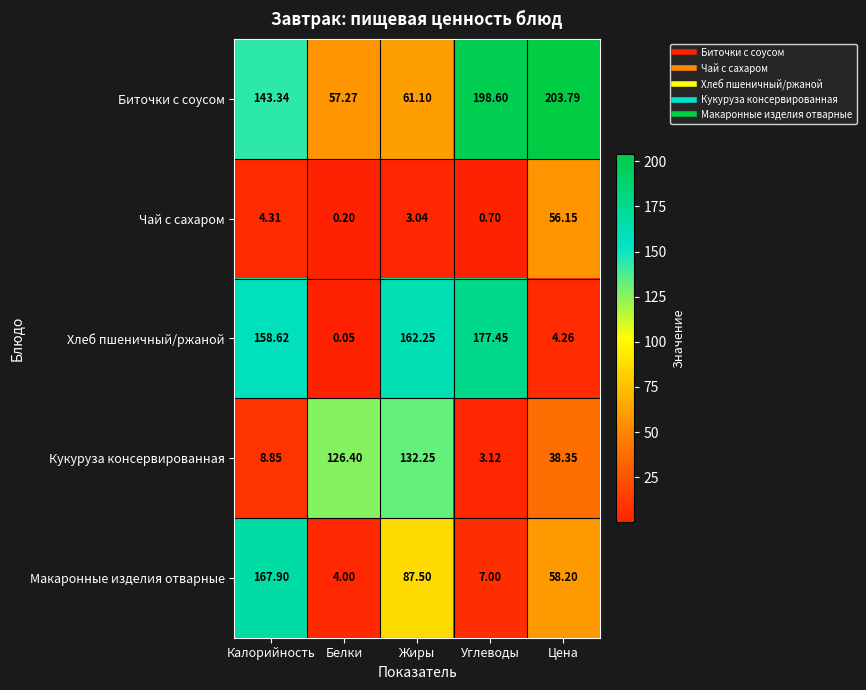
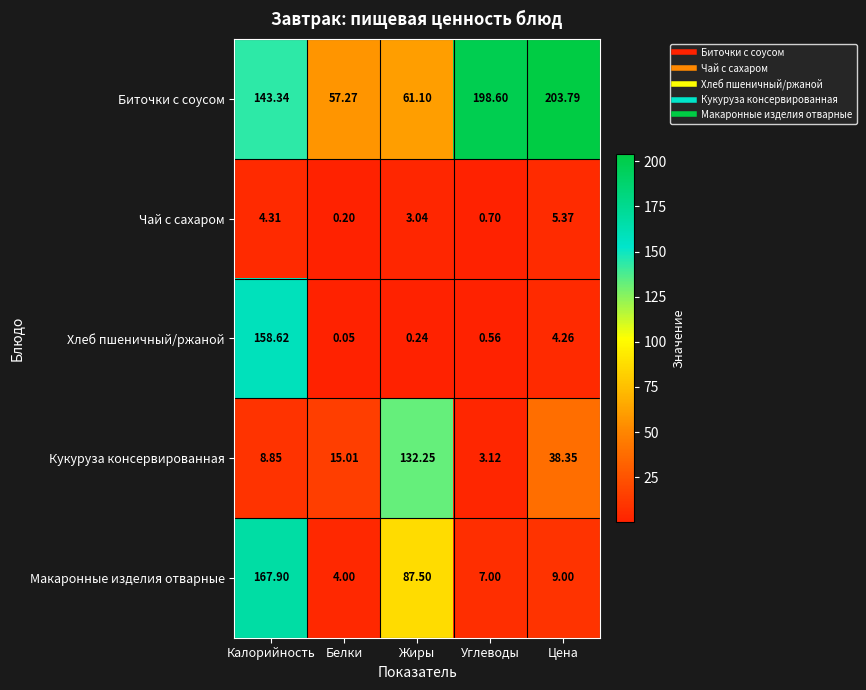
  {
    "Биточки с соусом": {
      "Калорийность": 143.34,
      "Белки": 57.27,
      "Жиры": 61.10,
      "Углеводы": 198.60,
      "Цена": 203.79
    },
    "Чай с сахаром": {
      "Калорийность": 4.31,
      "Белки": 0.20,
      "Жиры": 3.04,
      "Углеводы": 0.70,
-     "Цена": 56.15
+     "Цена": 5.37
    },
    "Хлеб пшеничный/ржаной": {
      "Калорийность": 158.62,
      "Белки": 0.05,
-     "Жиры": 162.25,
-     "Углеводы": 177.45,
+     "Жиры": 0.24,
+     "Углеводы": 0.56,
      "Цена": 4.26
    },
    "Кукуруза консервированная": {
      "Калорийность": 8.85,
-     "Белки": 126.40,
+     "Белки": 15.01,
      "Жиры": 132.25,
      "Углеводы": 3.12,
      "Цена": 38.35
    },
    "Макаронные изделия отварные": {
      "Калорийность": 167.90,
      "Белки": 4.00,
      "Жиры": 87.50,
      "Углеводы": 7.00,
-     "Цена": 58.20
+     "Цена": 9.00
    }
  }
